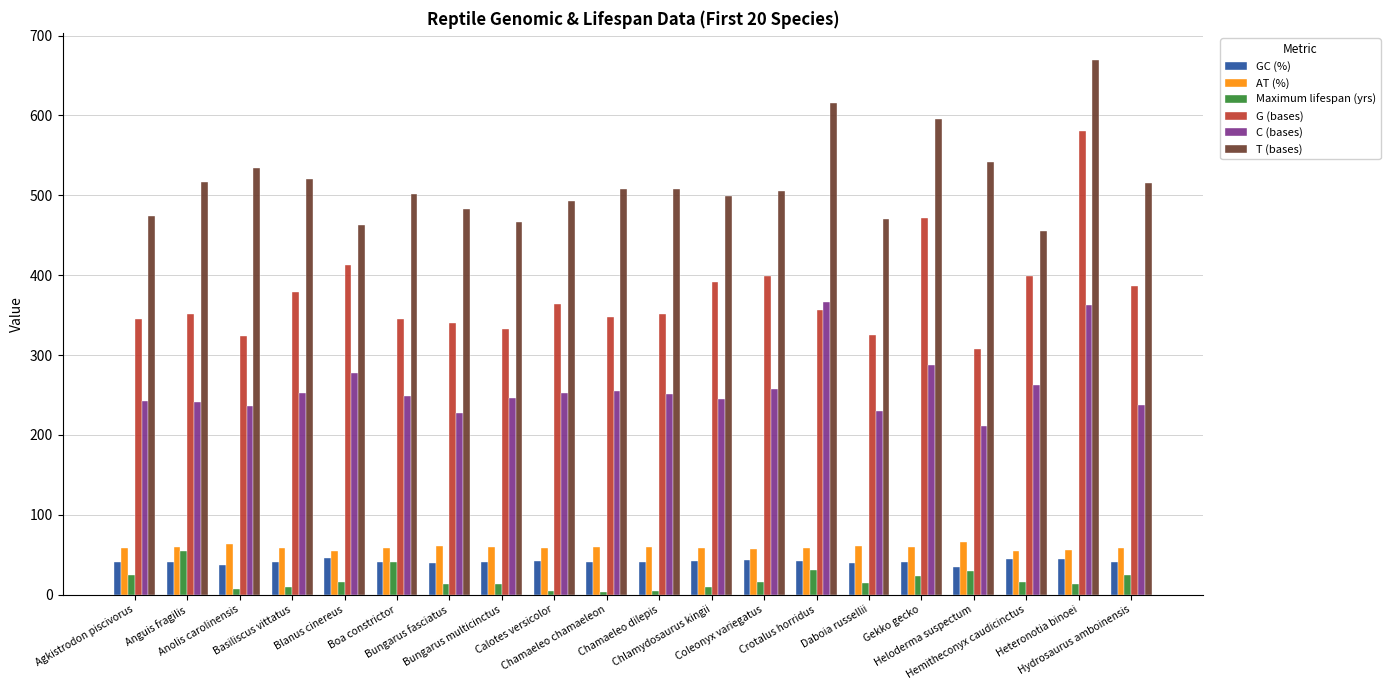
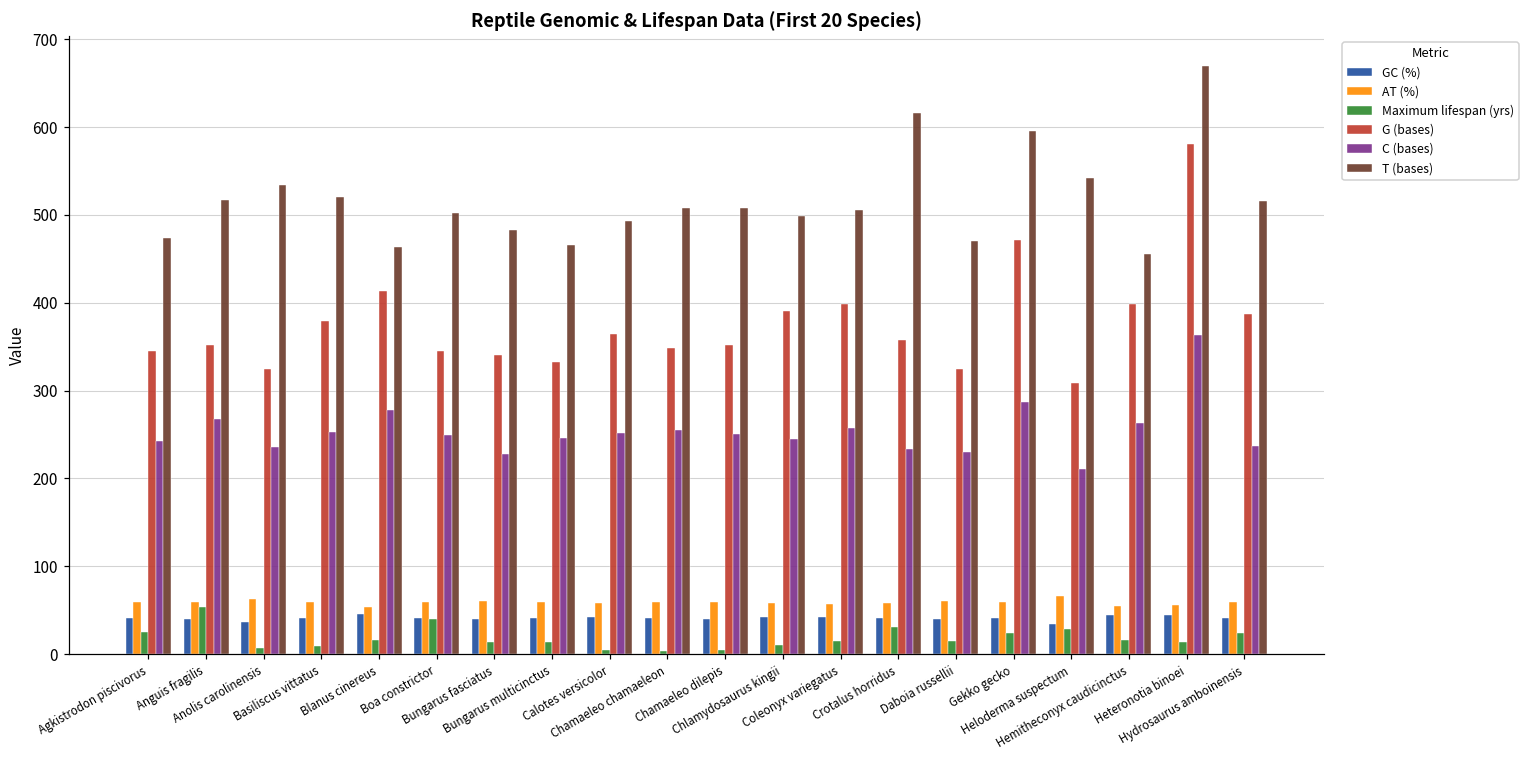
  {
    "GC (%)": {
      "Agkistrodon piscivorus": 40,
      "Anguis fragilis": 40,
      "Anolis carolinensis": 40,
      "Basiliscus vittatus": 40,
      "Blanus cinereus": 50,
      "Boa constrictor": 40,
      "Bungarus fasciatus": 40,
      "Bungarus multicinctus": 40,
      "Calotes versicolor": 40,
      "Chamaeleo chamaeleon": 40,
      "Chamaeleo dilepis": 40,
      "Chlamydosaurus kingii": 40,
      "Coleonyx variegatus": 40,
      "Crotalus horridus": 40,
      "Daboia russellii": 40,
      "Gekko gecko": 40,
      "Heloderma suspectum": 30,
      "Hemitheconyx caudicinctus": 40,
      "Heteronotia binoei": 40,
      "Hydrosaurus amboinensis": 40
    },
    "AT (%)": {
      "Agkistrodon piscivorus": 60,
      "Anguis fragilis": 60,
      "Anolis carolinensis": 60,
      "Basiliscus vittatus": 60,
      "Blanus cinereus": 50,
      "Boa constrictor": 60,
      "Bungarus fasciatus": 60,
      "Bungarus multicinctus": 60,
      "Calotes versicolor": 60,
      "Chamaeleo chamaeleon": 60,
      "Chamaeleo dilepis": 60,
      "Chlamydosaurus kingii": 60,
      "Coleonyx variegatus": 60,
      "Crotalus horridus": 60,
      "Daboia russellii": 60,
      "Gekko gecko": 60,
      "Heloderma suspectum": 70,
      "Hemitheconyx caudicinctus": 60,
      "Heteronotia binoei": 60,
      "Hydrosaurus amboinensis": 60
    },
    "Maximum lifespan (yrs)": {
      "Agkistrodon piscivorus": 20,
      "Anguis fragilis": 50,
      "Anolis carolinensis": 10,
      "Basiliscus vittatus": 10,
      "Blanus cinereus": 20,
      "Boa constrictor": 40,
      "Bungarus fasciatus": 10,
      "Bungarus multicinctus": 10,
      "Calotes versicolor": 10,
      "Chamaeleo chamaeleon": 0,
      "Chamaeleo dilepis": 0,
      "Chlamydosaurus kingii": 10,
      "Coleonyx variegatus": 20,
      "Crotalus horridus": 30,
      "Daboia russellii": 20,
      "Gekko gecko": 20,
      "Heloderma suspectum": 30,
      "Hemitheconyx caudicinctus": 20,
      "Heteronotia binoei": 10,
      "Hydrosaurus amboinensis": 20
    },
    "G (bases)": {
      "Agkistrodon piscivorus": 350,
      "Anguis fragilis": 350,
      "Anolis carolinensis": 320,
      "Basiliscus vittatus": 380,
      "Blanus cinereus": 410,
      "Boa constrictor": 350,
      "Bungarus fasciatus": 340,
      "Bungarus multicinctus": 330,
      "Calotes versicolor": 360,
      "Chamaeleo chamaeleon": 350,
      "Chamaeleo dilepis": 350,
      "Chlamydosaurus kingii": 390,
      "Coleonyx variegatus": 400,
      "Crotalus horridus": 360,
      "Daboia russellii": 330,
      "Gekko gecko": 470,
      "Heloderma suspectum": 310,
      "Hemitheconyx caudicinctus": 400,
      "Heteronotia binoei": 580,
      "Hydrosaurus amboinensis": 390
    },
    "C (bases)": {
      "Agkistrodon piscivorus": 240,
-     "Anguis fragilis": 240,
+     "Anguis fragilis": 270,
      "Anolis carolinensis": 240,
      "Basiliscus vittatus": 250,
      "Blanus cinereus": 280,
      "Boa constrictor": 250,
      "Bungarus fasciatus": 230,
      "Bungarus multicinctus": 250,
      "Calotes versicolor": 250,
      "Chamaeleo chamaeleon": 260,
      "Chamaeleo dilepis": 250,
      "Chlamydosaurus kingii": 250,
      "Coleonyx variegatus": 260,
-     "Crotalus horridus": 370,
+     "Crotalus horridus": 230,
      "Daboia russellii": 230,
      "Gekko gecko": 290,
      "Heloderma suspectum": 210,
      "Hemitheconyx caudicinctus": 260,
      "Heteronotia binoei": 360,
      "Hydrosaurus amboinensis": 240
    },
    "T (bases)": {
      "Agkistrodon piscivorus": 470,
      "Anguis fragilis": 520,
      "Anolis carolinensis": 530,
      "Basiliscus vittatus": 520,
      "Blanus cinereus": 460,
      "Boa constrictor": 500,
      "Bungarus fasciatus": 480,
      "Bungarus multicinctus": 470,
      "Calotes versicolor": 490,
      "Chamaeleo chamaeleon": 510,
      "Chamaeleo dilepis": 510,
      "Chlamydosaurus kingii": 500,
      "Coleonyx variegatus": 510,
      "Crotalus horridus": 620,
      "Daboia russellii": 470,
      "Gekko gecko": 600,
      "Heloderma suspectum": 540,
      "Hemitheconyx caudicinctus": 460,
      "Heteronotia binoei": 670,
      "Hydrosaurus amboinensis": 520
    }
  }
